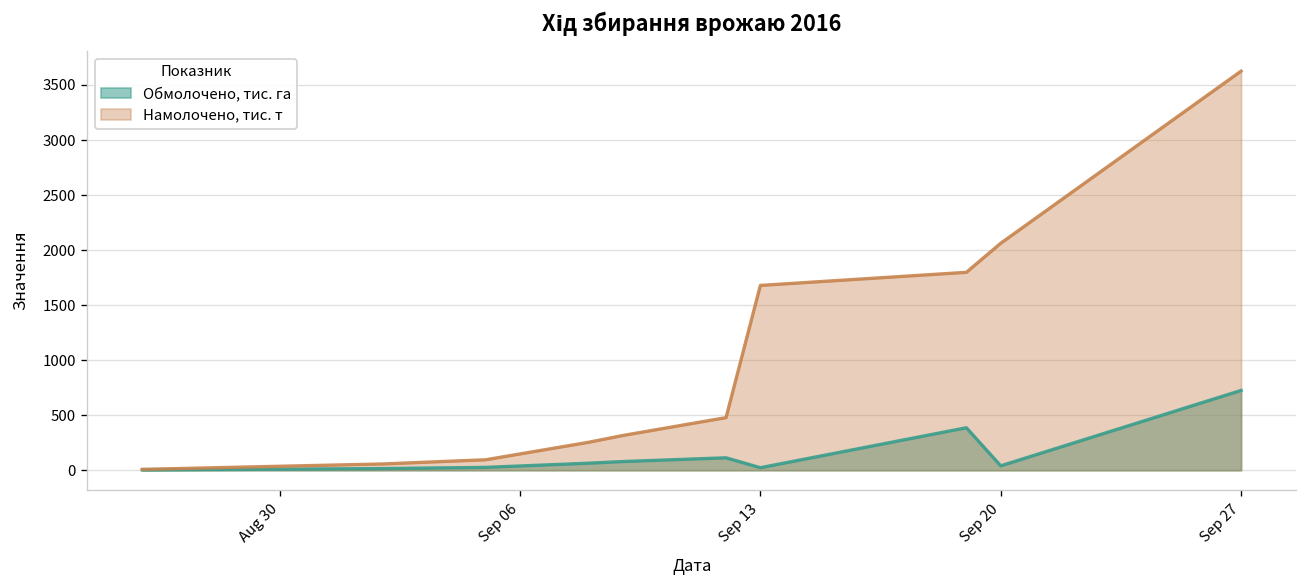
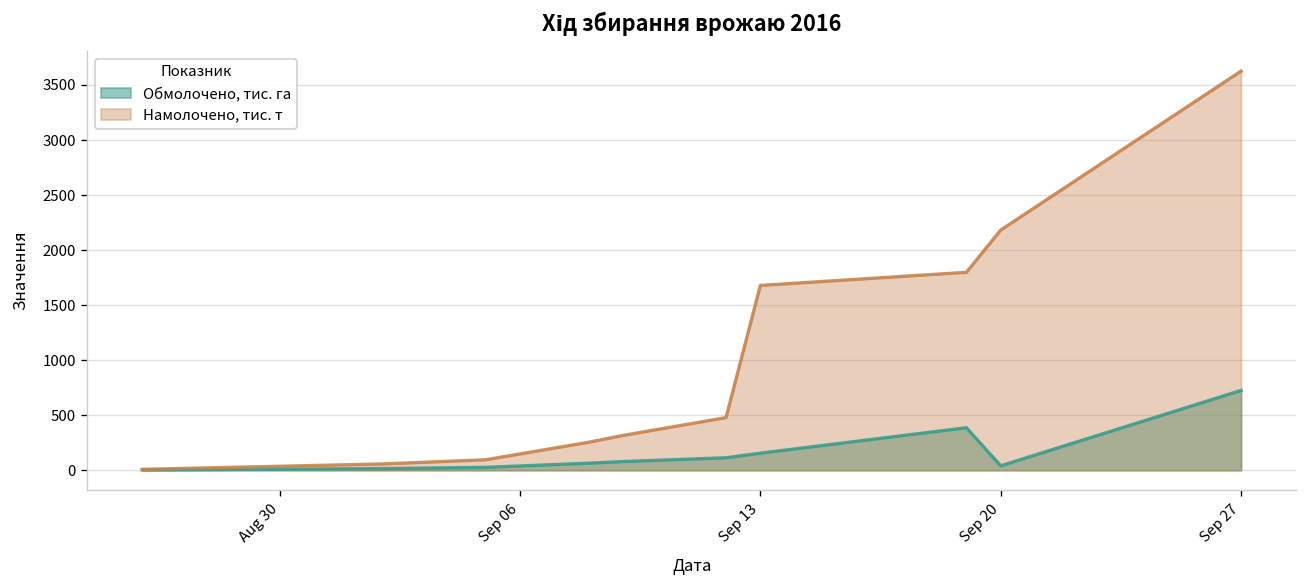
  {
    "Обмолочено, тис. га": {
-     "Sep 13": 0,
+     "Sep 13": 200,
      "Sep 20": 0,
      "Sep 27": 700
    },
    "Намолочено, тис. т": {
      "Sep 13": 1700,
-     "Sep 20": 2100,
+     "Sep 20": 2200,
      "Sep 27": 3600
    }
  }
